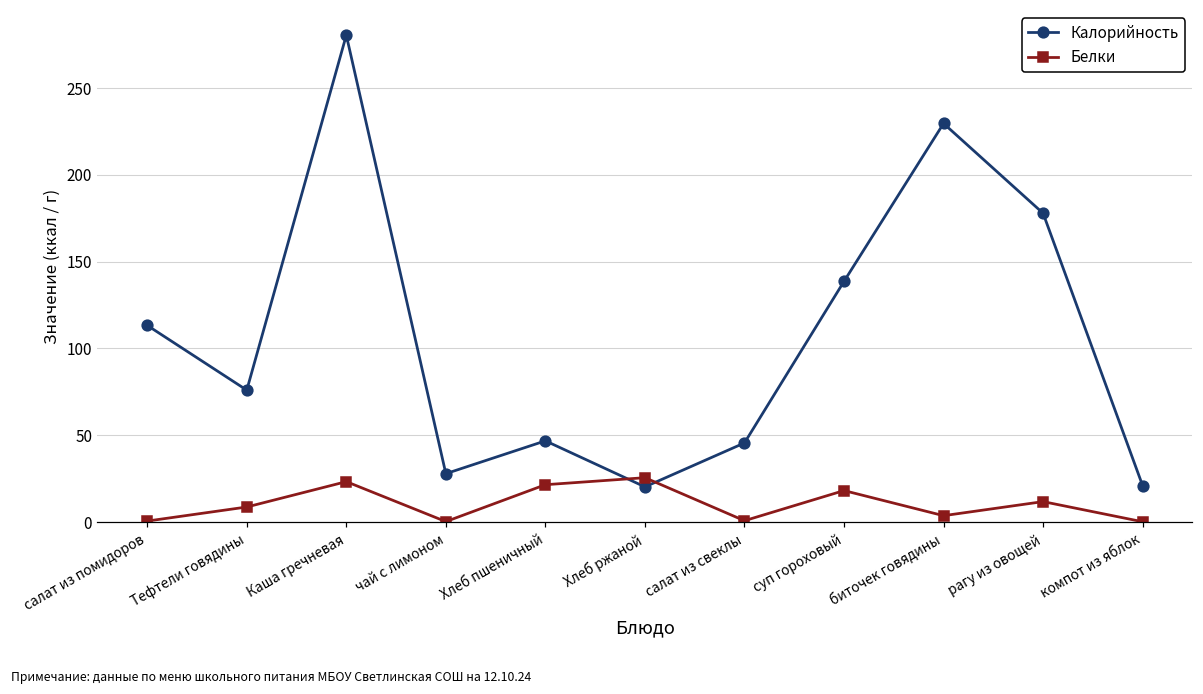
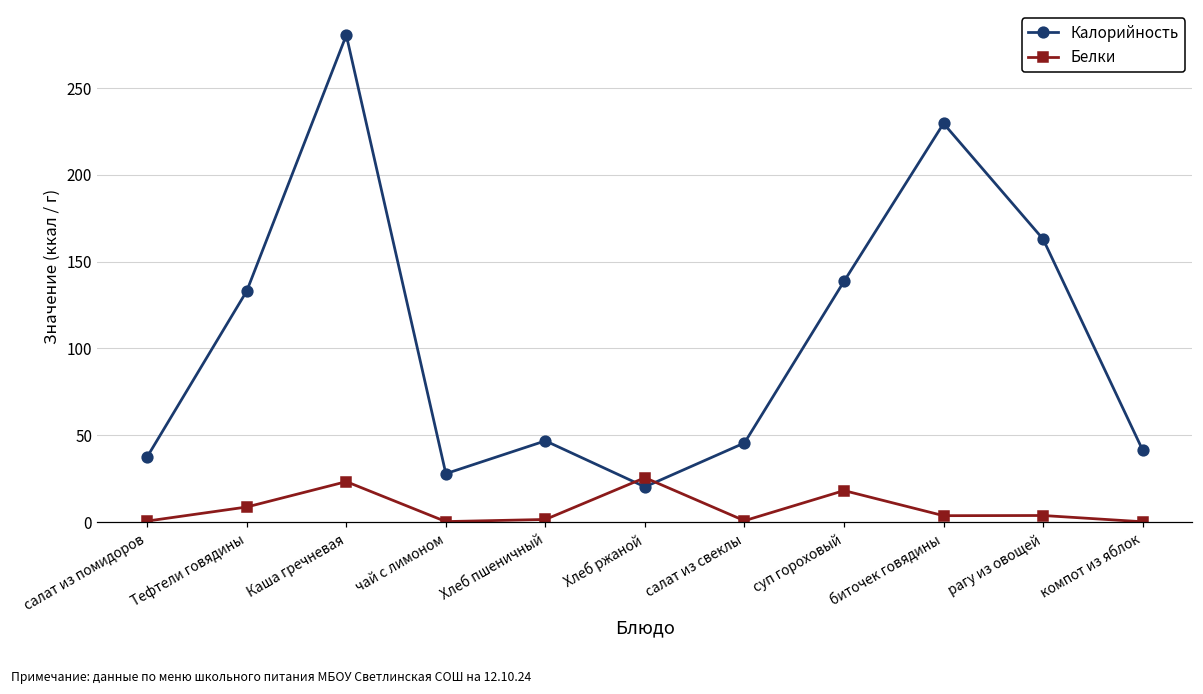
  {
    "Калорийность": {
-     "салат из помидоров": 113,
-     "Тефтели говядины": 76,
+     "салат из помидоров": 38,
+     "Тефтели говядины": 133,
      "Каша гречневая": 280,
      "чай с лимоном": 28,
      "Хлеб пшеничный": 47,
      "Хлеб ржаной": 20,
      "салат из свеклы": 46,
      "суп гороховый": 139,
      "биточек говядины": 230,
-     "рагу из овощей": 178,
-     "компот из яблок": 21
+     "рагу из овощей": 163,
+     "компот из яблок": 42
    },
    "Белки": {
      "салат из помидоров": 1,
      "Тефтели говядины": 9,
      "Каша гречневая": 23,
      "чай с лимоном": 0,
-     "Хлеб пшеничный": 22,
+     "Хлеб пшеничный": 2,
      "Хлеб ржаной": 26,
      "салат из свеклы": 1,
      "суп гороховый": 18,
      "биточек говядины": 4,
-     "рагу из овощей": 12,
+     "рагу из овощей": 4,
      "компот из яблок": 0
    }
  }
